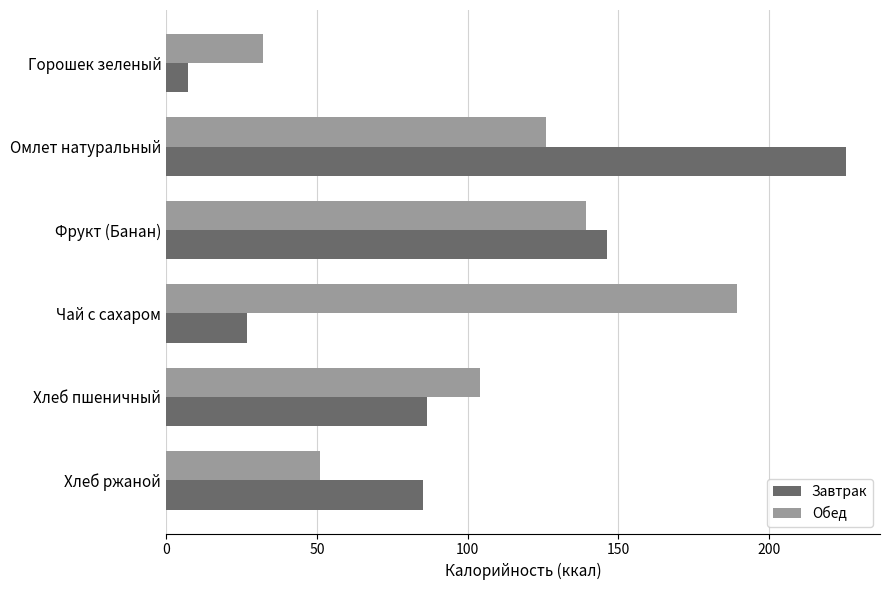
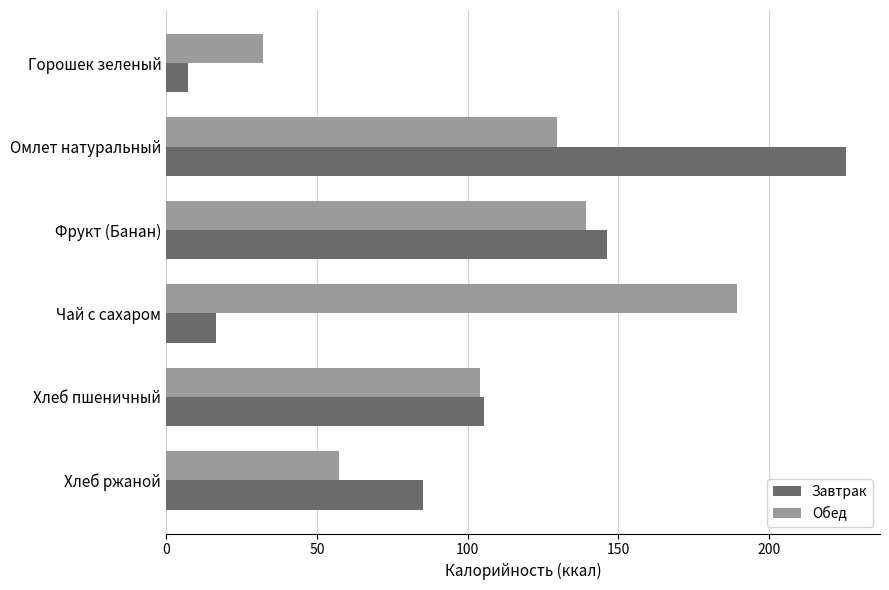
  {
    "Завтрак": {
      "Горошек зеленый": 7,
      "Омлет натуральный": 226,
      "Фрукт (Банан)": 146,
-     "Чай с сахаром": 27,
-     "Хлеб пшеничный": 87,
+     "Чай с сахаром": 17,
+     "Хлеб пшеничный": 106,
      "Хлеб ржаной": 85
    },
    "Обед": {
      "Горошек зеленый": 32,
-     "Омлет натуральный": 126,
+     "Омлет натуральный": 130,
      "Фрукт (Банан)": 139,
      "Чай с сахаром": 189,
      "Хлеб пшеничный": 104,
-     "Хлеб ржаной": 51
+     "Хлеб ржаной": 57
    }
  }
